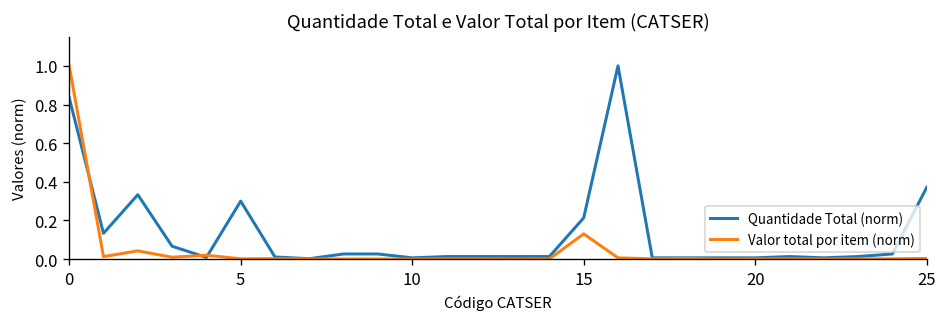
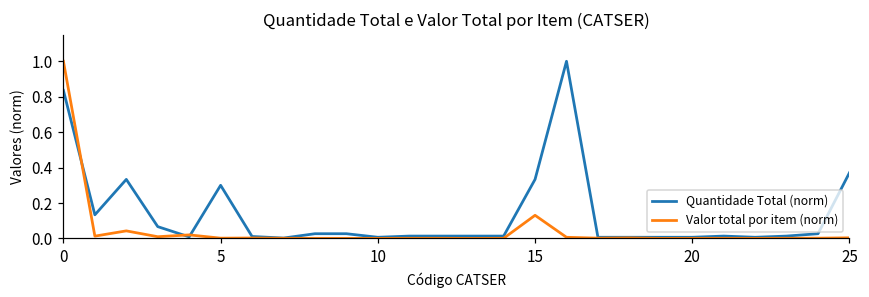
  {
    "Quantidade Total (norm)": {
      "0": 0.84,
      "5": 0.30,
-     "15": 0.21,
+     "15": 0.33,
      "25": 0.37
    },
    "Valor total por item (norm)": {
      "0": 1.00,
      "5": 0.00,
      "15": 0.13,
      "25": 0.00
    }
  }
